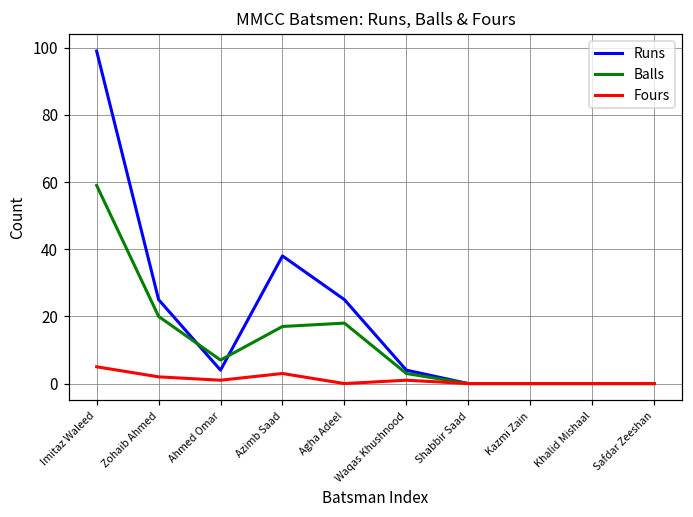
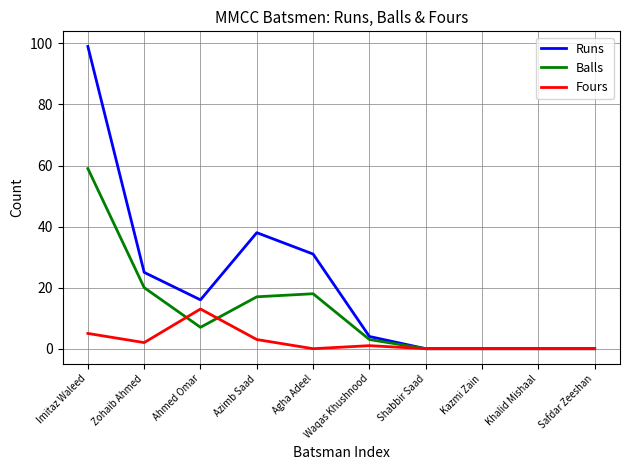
  {
    "Runs": {
      "Imitaz Waleed": 99,
      "Zohaib Ahmed": 25,
-     "Ahmed Omar": 4,
+     "Ahmed Omar": 16,
      "Azimb Saad": 38,
-     "Agha Adeel": 25,
+     "Agha Adeel": 31,
      "Waqas Khushnood": 4
    },
    "Balls": {
      "Imitaz Waleed": 59,
      "Zohaib Ahmed": 20,
      "Ahmed Omar": 7,
      "Azimb Saad": 17,
      "Agha Adeel": 18,
      "Waqas Khushnood": 3
    },
    "Fours": {
      "Imitaz Waleed": 5,
      "Zohaib Ahmed": 2,
-     "Ahmed Omar": 1,
+     "Ahmed Omar": 13,
      "Azimb Saad": 3,
      "Agha Adeel": 0,
      "Waqas Khushnood": 1
    }
  }
